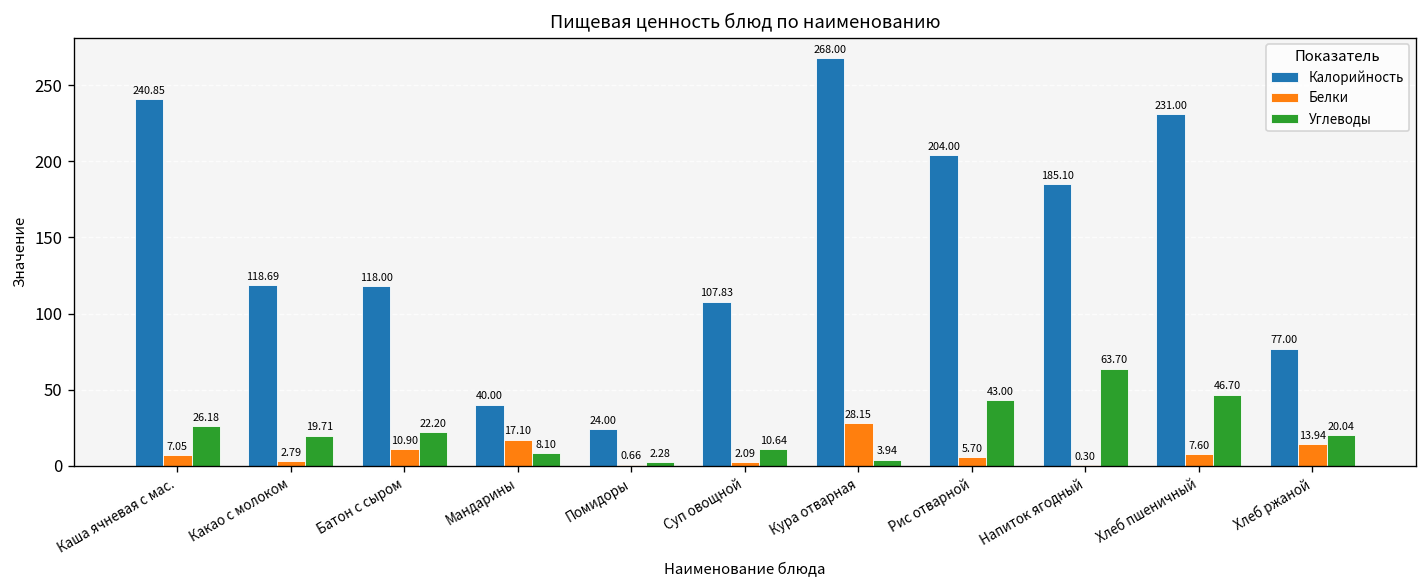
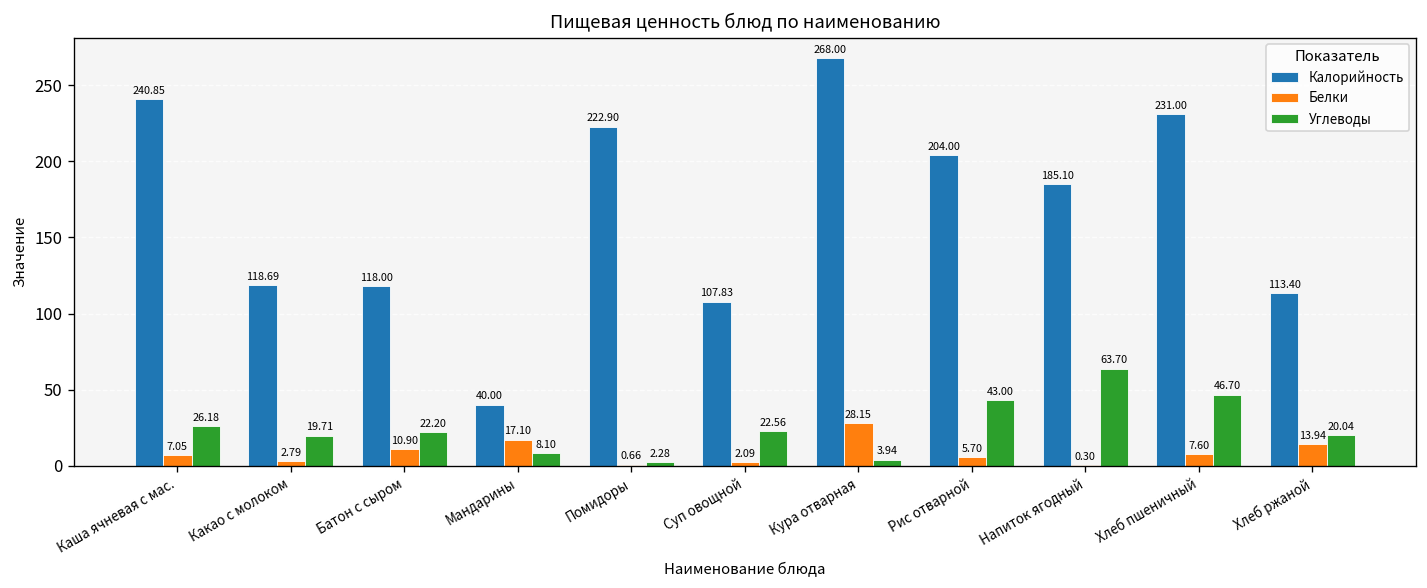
  {
    "Калорийность": {
      "Каша ячневая с мас.": 240.85,
      "Какао с молоком": 118.69,
      "Батон с сыром": 118.00,
      "Мандарины": 40.00,
-     "Помидоры": 24.00,
+     "Помидоры": 222.90,
      "Суп овощной": 107.83,
      "Кура отварная": 268.00,
      "Рис отварной": 204.00,
      "Напиток ягодный": 185.10,
      "Хлеб пшеничный": 231.00,
-     "Хлеб ржаной": 77.00
+     "Хлеб ржаной": 113.40
    },
    "Белки": {
      "Каша ячневая с мас.": 7.05,
      "Какао с молоком": 2.79,
      "Батон с сыром": 10.90,
      "Мандарины": 17.10,
      "Помидоры": 0.66,
      "Суп овощной": 2.09,
      "Кура отварная": 28.15,
      "Рис отварной": 5.70,
      "Напиток ягодный": 0.30,
      "Хлеб пшеничный": 7.60,
      "Хлеб ржаной": 13.94
    },
    "Углеводы": {
      "Каша ячневая с мас.": 26.18,
      "Какао с молоком": 19.71,
      "Батон с сыром": 22.20,
      "Мандарины": 8.10,
      "Помидоры": 2.28,
-     "Суп овощной": 10.64,
+     "Суп овощной": 22.56,
      "Кура отварная": 3.94,
      "Рис отварной": 43.00,
      "Напиток ягодный": 63.70,
      "Хлеб пшеничный": 46.70,
      "Хлеб ржаной": 20.04
    }
  }
